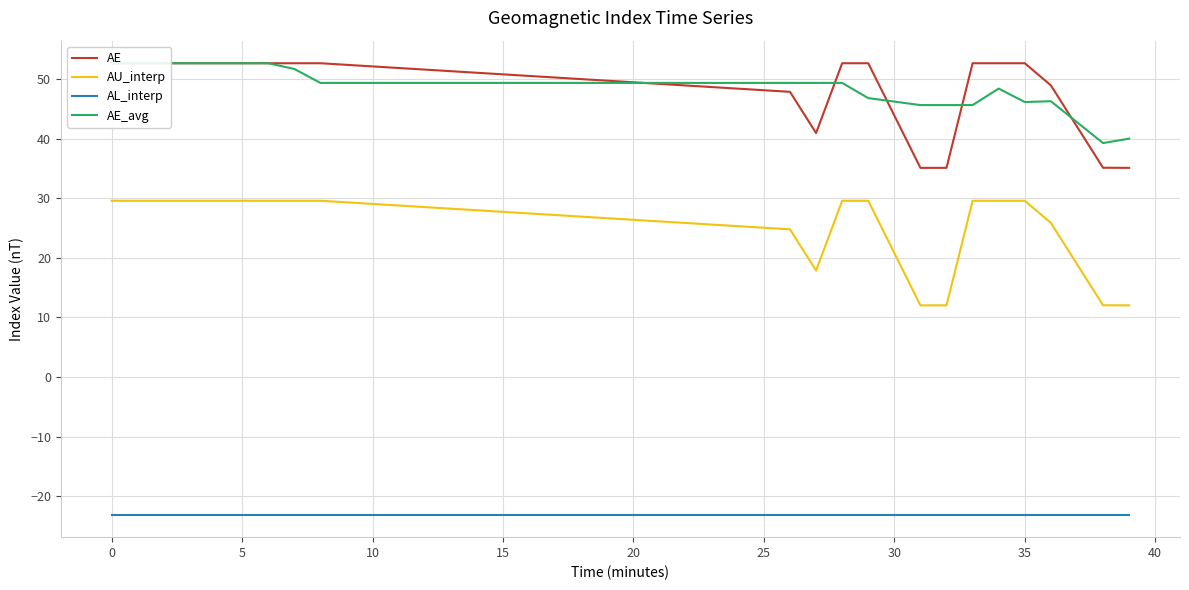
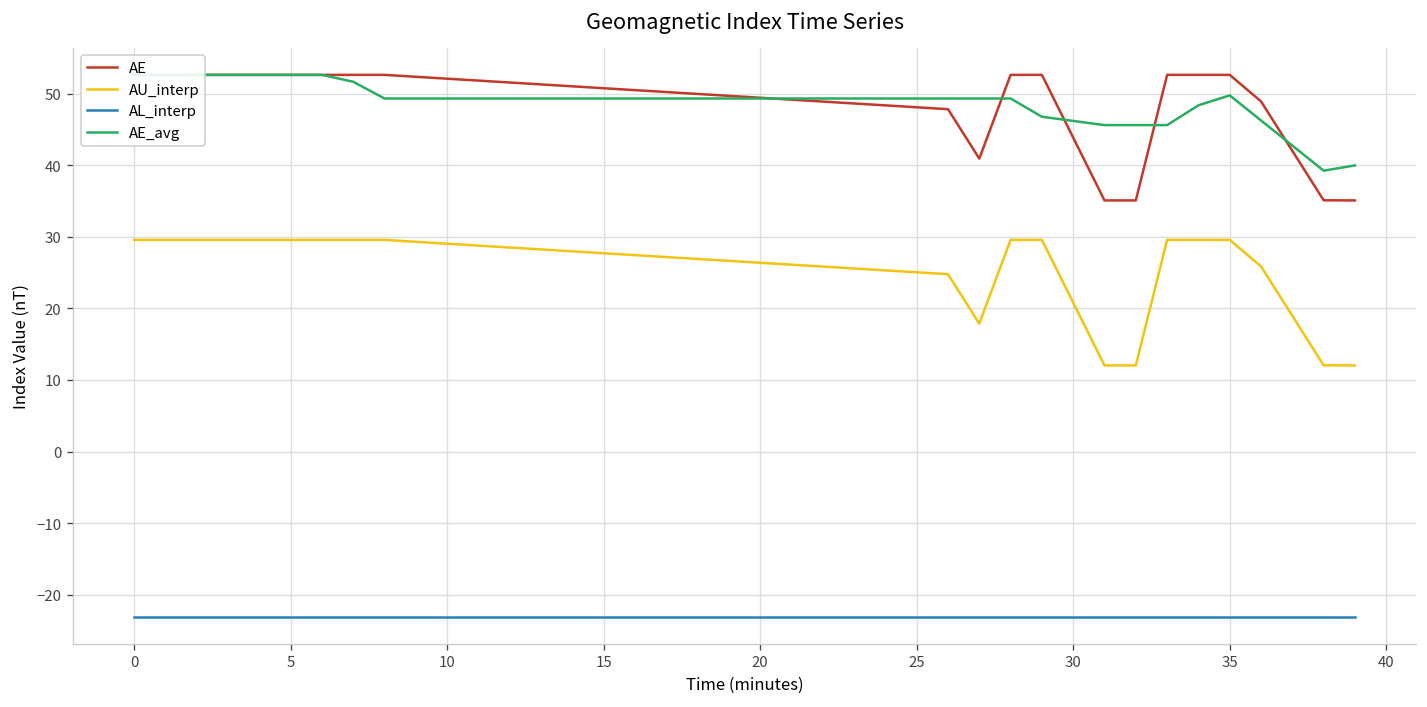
  {
    "AE": {
      "35": 53
    },
    "AU_interp": {
      "0": 30,
      "5": 30,
      "35": 30
    },
    "AL_interp": {
      "0": -23,
      "5": -23,
      "35": -23
    },
    "AE_avg": {
-     "35": 46
+     "35": 50
    }
  }
